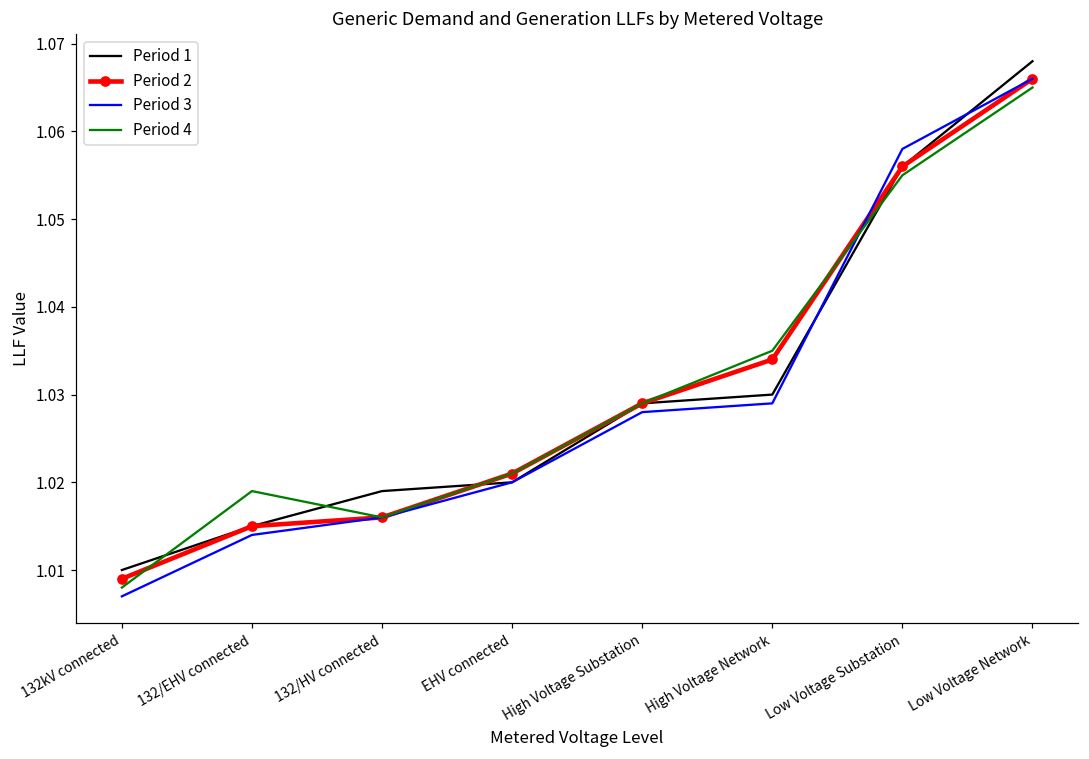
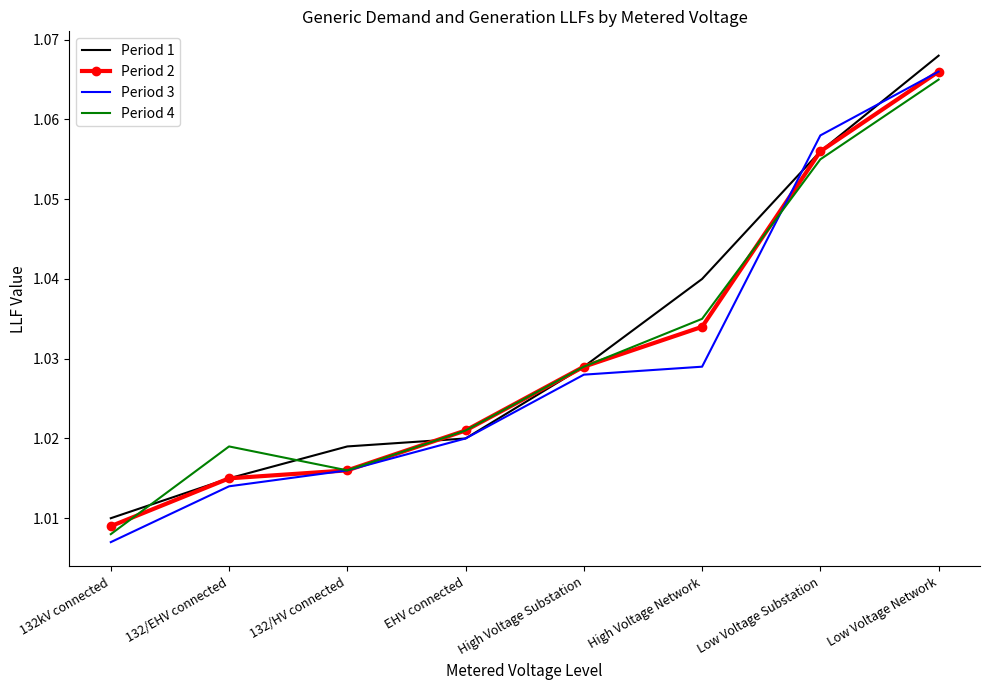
  {
    "Period 1": {
      "132kV connected": 1.01,
      "132/HV connected": 1.019,
-     "High Voltage Network": 1.03,
+     "High Voltage Network": 1.04,
      "Low Voltage Network": 1.068
    },
    "Period 2": {
      "132kV connected": 1.009,
      "High Voltage Network": 1.034
    },
    "Period 3": {
      "132kV connected": 1.007,
      "132/EHV connected": 1.014,
      "High Voltage Substation": 1.028,
      "High Voltage Network": 1.029,
      "Low Voltage Substation": 1.058
    },
    "Period 4": {
      "132kV connected": 1.008,
      "132/EHV connected": 1.019,
      "High Voltage Network": 1.035,
      "Low Voltage Substation": 1.055,
      "Low Voltage Network": 1.065
    }
  }
